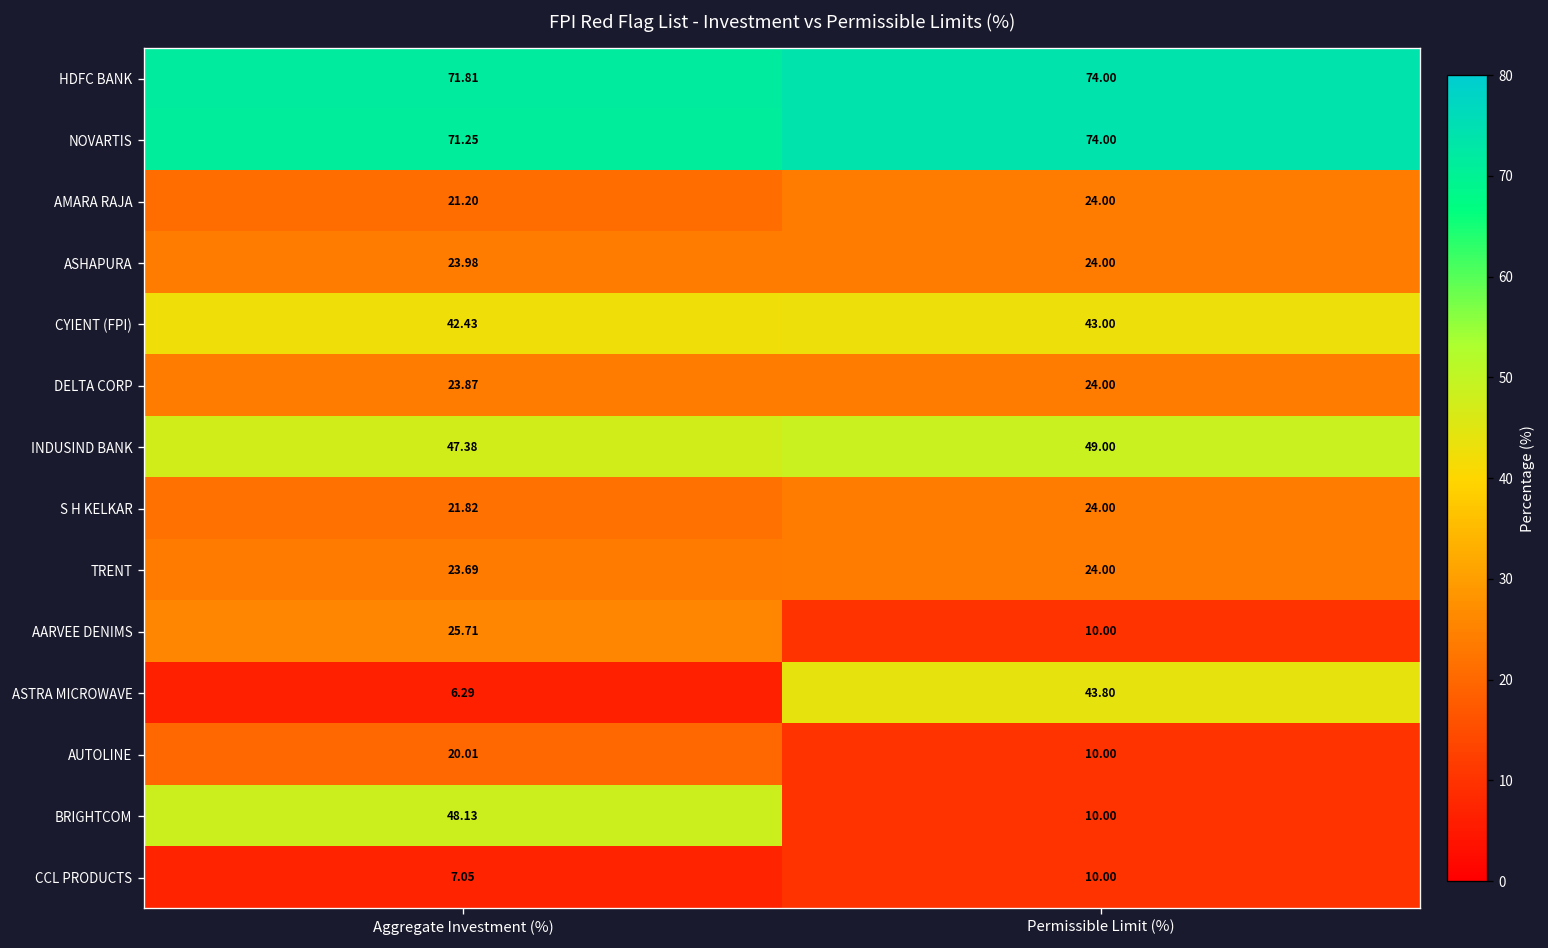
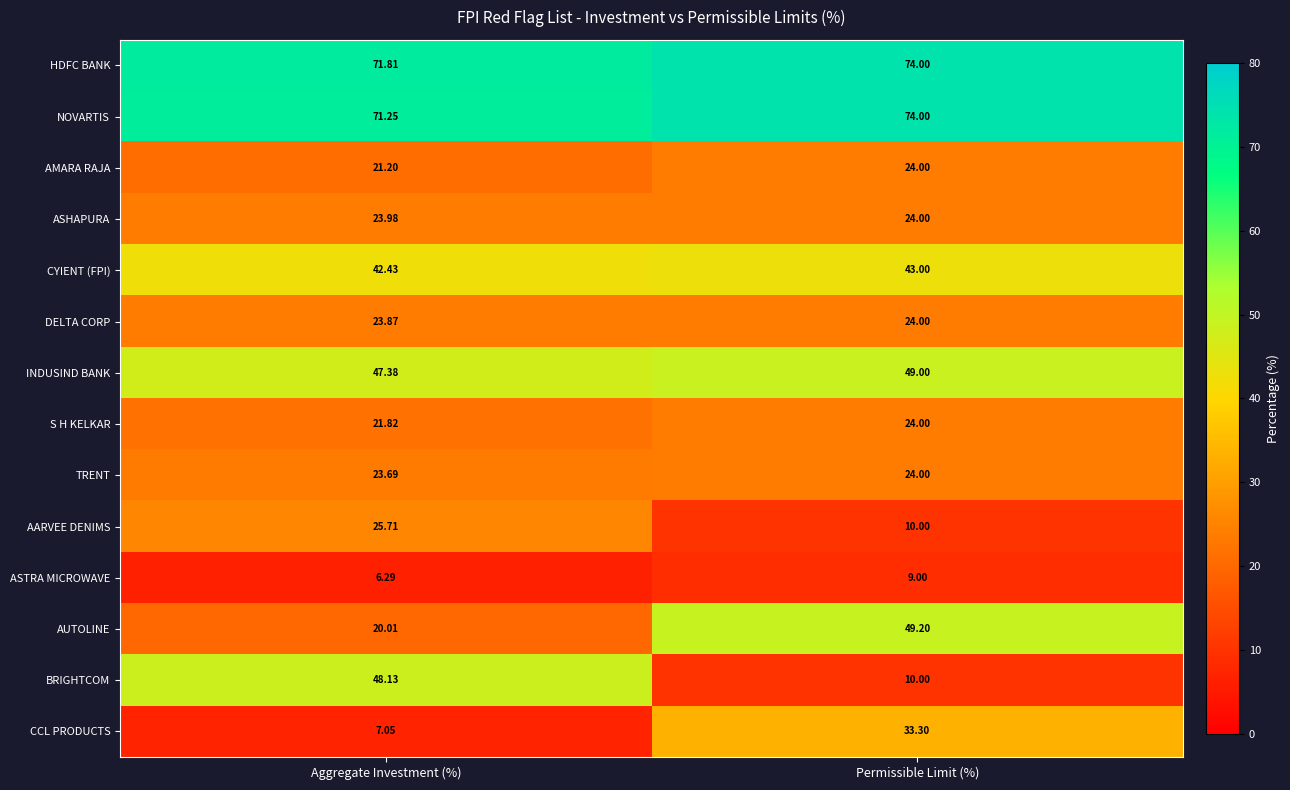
  {
    "HDFC BANK": {
      "Aggregate Investment (%)": 71.81,
      "Permissible Limit (%)": 74.00
    },
    "NOVARTIS": {
      "Aggregate Investment (%)": 71.25,
      "Permissible Limit (%)": 74.00
    },
    "AMARA RAJA": {
      "Aggregate Investment (%)": 21.20,
      "Permissible Limit (%)": 24.00
    },
    "ASHAPURA": {
      "Aggregate Investment (%)": 23.98,
      "Permissible Limit (%)": 24.00
    },
    "CYIENT (FPI)": {
      "Aggregate Investment (%)": 42.43,
      "Permissible Limit (%)": 43.00
    },
    "DELTA CORP": {
      "Aggregate Investment (%)": 23.87,
      "Permissible Limit (%)": 24.00
    },
    "INDUSIND BANK": {
      "Aggregate Investment (%)": 47.38,
      "Permissible Limit (%)": 49.00
    },
    "S H KELKAR": {
      "Aggregate Investment (%)": 21.82,
      "Permissible Limit (%)": 24.00
    },
    "TRENT": {
      "Aggregate Investment (%)": 23.69,
      "Permissible Limit (%)": 24.00
    },
    "AARVEE DENIMS": {
      "Aggregate Investment (%)": 25.71,
      "Permissible Limit (%)": 10.00
    },
    "ASTRA MICROWAVE": {
      "Aggregate Investment (%)": 6.29,
-     "Permissible Limit (%)": 43.80
+     "Permissible Limit (%)": 9.00
    },
    "AUTOLINE": {
      "Aggregate Investment (%)": 20.01,
-     "Permissible Limit (%)": 10.00
+     "Permissible Limit (%)": 49.20
    },
    "BRIGHTCOM": {
      "Aggregate Investment (%)": 48.13,
      "Permissible Limit (%)": 10.00
    },
    "CCL PRODUCTS": {
      "Aggregate Investment (%)": 7.05,
-     "Permissible Limit (%)": 10.00
+     "Permissible Limit (%)": 33.30
    }
  }
